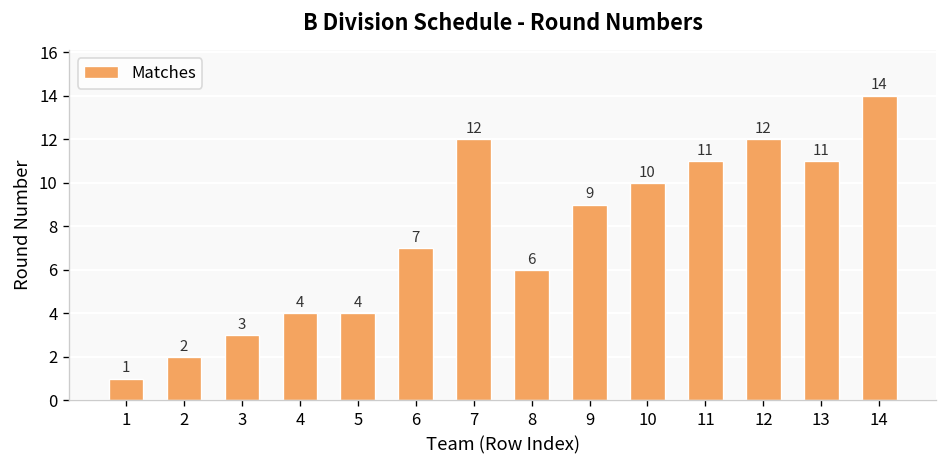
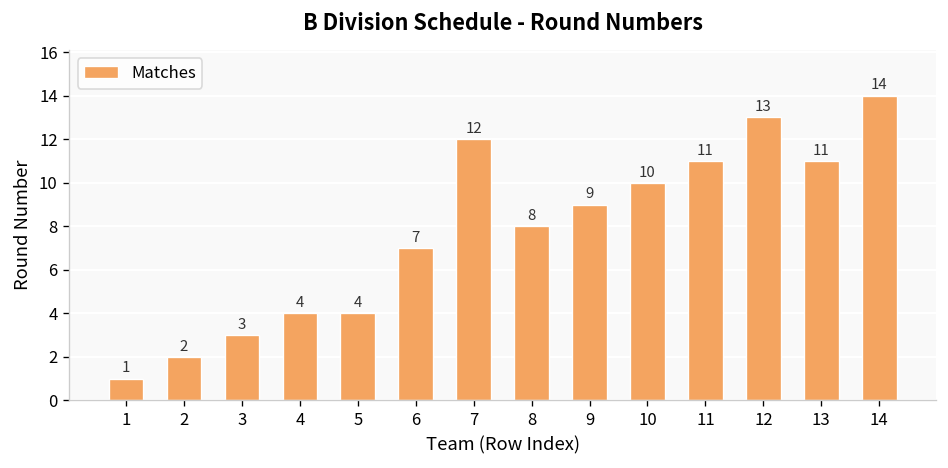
  {
    "1": 1,
    "2": 2,
    "3": 3,
    "4": 4,
    "5": 4,
    "6": 7,
    "7": 12,
-   "8": 6,
+   "8": 8,
    "9": 9,
    "10": 10,
    "11": 11,
-   "12": 12,
+   "12": 13,
    "13": 11,
    "14": 14
  }
